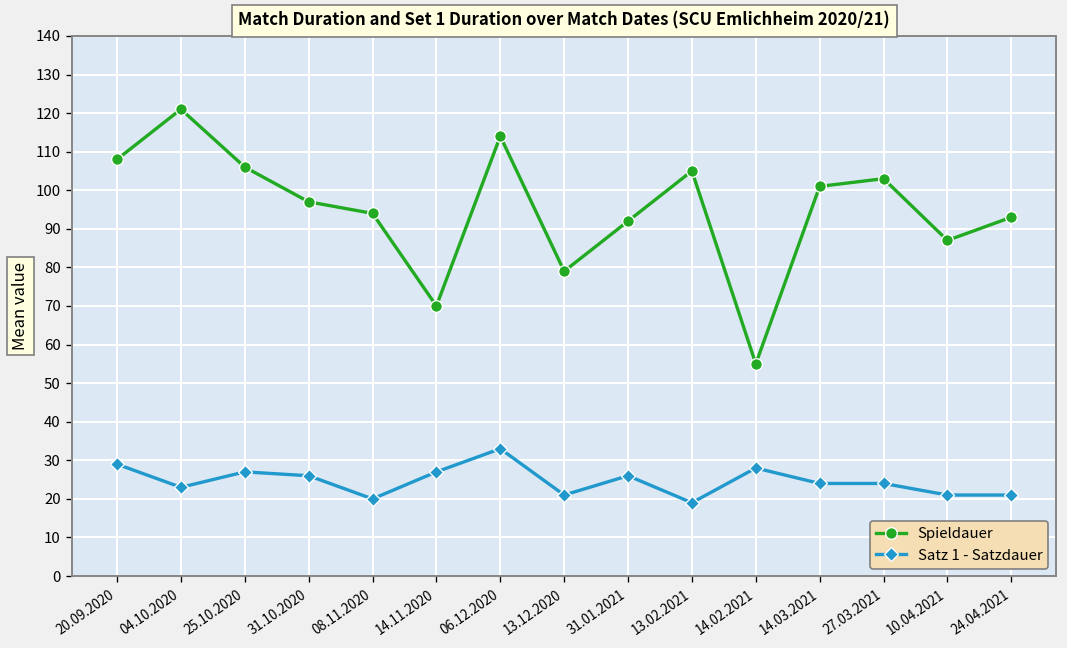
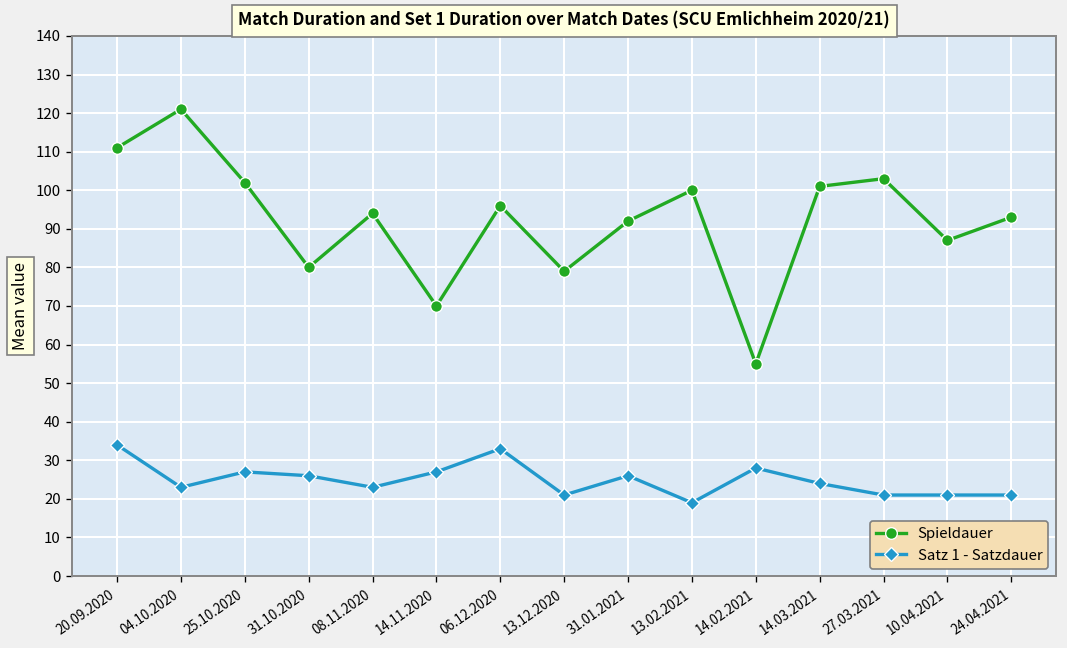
  {
    "Spieldauer": {
-     "20.09.2020": 108,
+     "20.09.2020": 111,
      "04.10.2020": 121,
-     "25.10.2020": 106,
-     "31.10.2020": 97,
+     "25.10.2020": 102,
+     "31.10.2020": 80,
      "08.11.2020": 94,
      "14.11.2020": 70,
-     "06.12.2020": 114,
+     "06.12.2020": 96,
      "13.12.2020": 79,
      "31.01.2021": 92,
-     "13.02.2021": 105,
+     "13.02.2021": 100,
      "14.02.2021": 55,
      "14.03.2021": 101,
      "27.03.2021": 103,
      "10.04.2021": 87,
      "24.04.2021": 93
    },
    "Satz 1 - Satzdauer": {
-     "20.09.2020": 29,
+     "20.09.2020": 34,
      "04.10.2020": 23,
      "25.10.2020": 27,
      "31.10.2020": 26,
-     "08.11.2020": 20,
+     "08.11.2020": 23,
      "14.11.2020": 27,
      "06.12.2020": 33,
      "13.12.2020": 21,
      "31.01.2021": 26,
      "13.02.2021": 19,
      "14.02.2021": 28,
      "14.03.2021": 24,
-     "27.03.2021": 24,
+     "27.03.2021": 21,
      "10.04.2021": 21,
      "24.04.2021": 21
    }
  }
